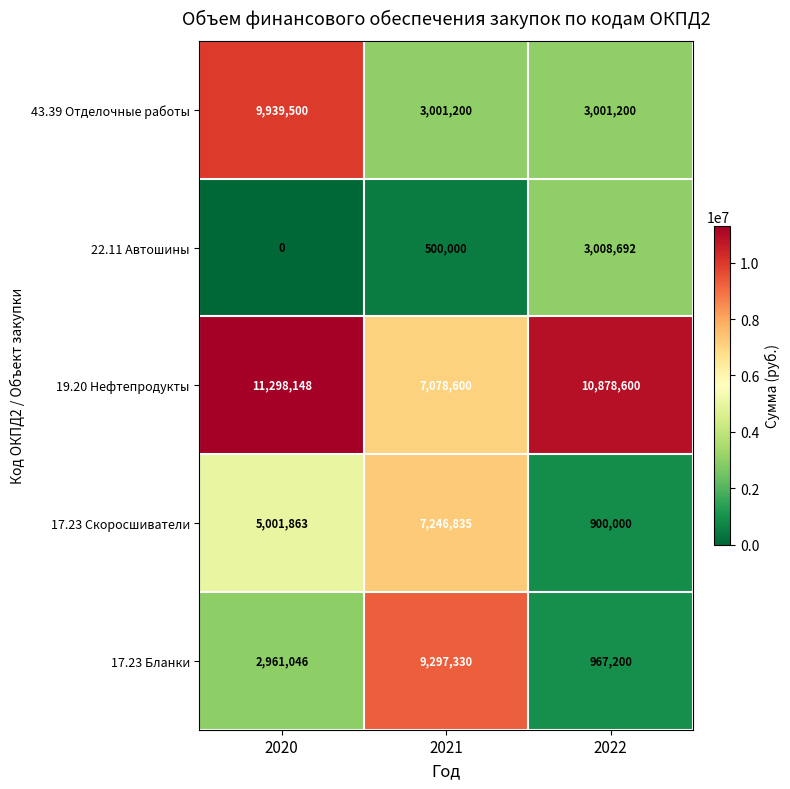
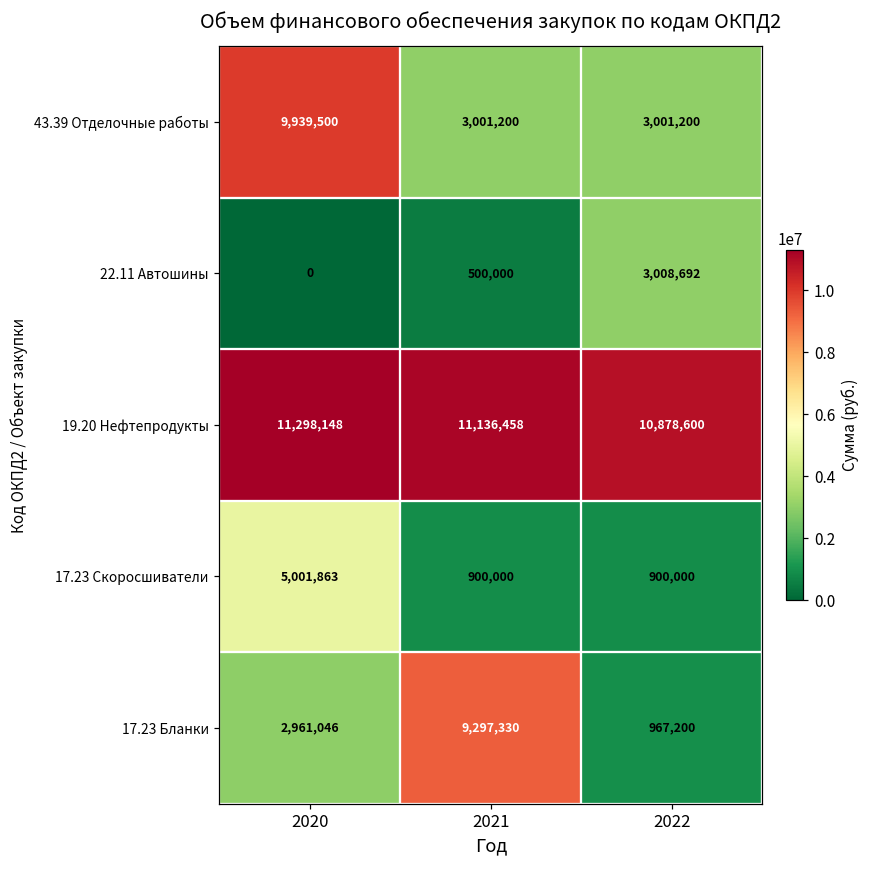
  {
    "43.39 Отделочные работы": {
      "2020": "9,939,500",
      "2021": "3,001,200",
      "2022": "3,001,200"
    },
    "22.11 Автошины": {
      "2020": "0",
      "2021": "500,000",
      "2022": "3,008,692"
    },
    "19.20 Нефтепродукты": {
      "2020": "11,298,148",
-     "2021": "7,078,600",
+     "2021": "11,136,458",
      "2022": "10,878,600"
    },
    "17.23 Скоросшиватели": {
      "2020": "5,001,863",
-     "2021": "7,246,835",
+     "2021": "900,000",
      "2022": "900,000"
    },
    "17.23 Бланки": {
      "2020": "2,961,046",
      "2021": "9,297,330",
      "2022": "967,200"
    }
  }
